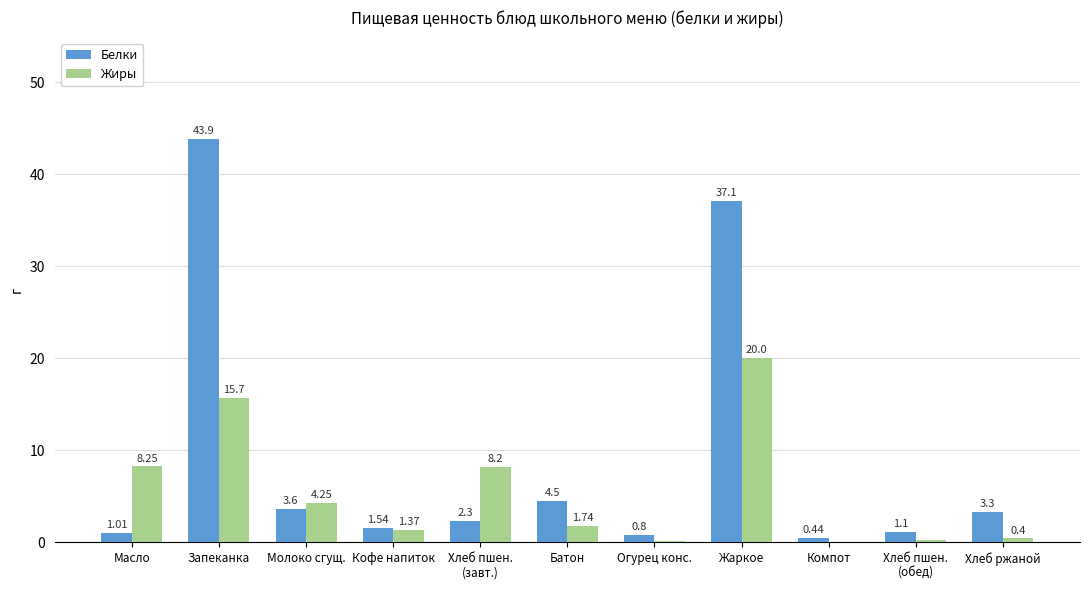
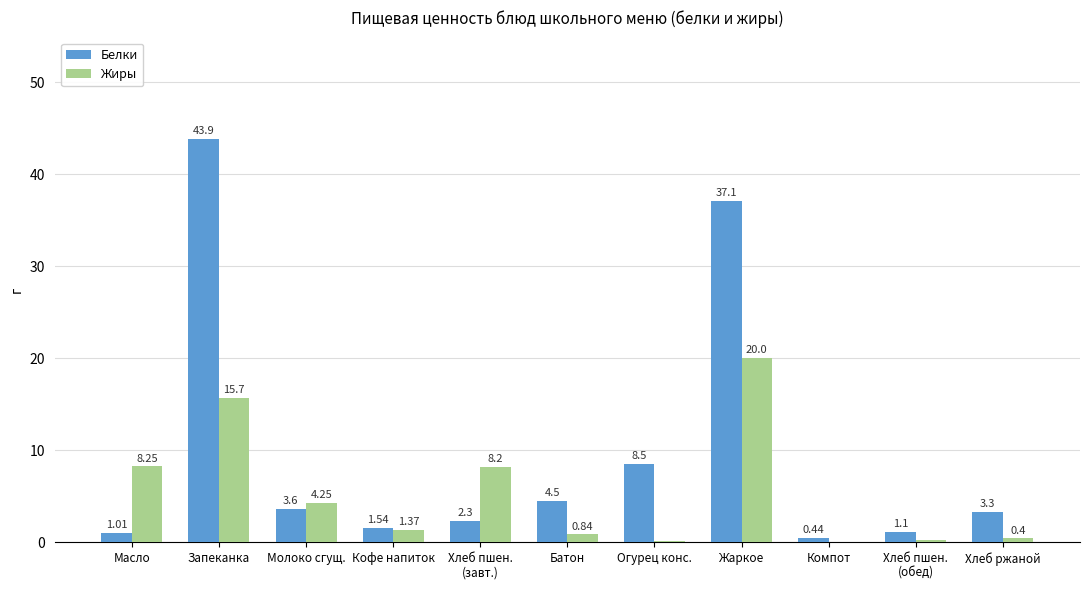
  {
    "Белки": {
      "Масло": 1.01,
      "Запеканка": 43.9,
      "Молоко сгущ.": 3.6,
      "Кофе напиток": 1.54,
      "Хлеб пшен. (завт.)": 2.3,
      "Батон": 4.5,
-     "Огурец конс.": 0.8,
+     "Огурец конс.": 8.5,
      "Жаркое": 37.1,
      "Компот": 0.44,
      "Хлеб пшен. (обед)": 1.1,
      "Хлеб ржаной": 3.3
    },
    "Жиры": {
      "Масло": 8.25,
      "Запеканка": 15.7,
      "Молоко сгущ.": 4.25,
      "Кофе напиток": 1.37,
      "Хлеб пшен. (завт.)": 8.2,
-     "Батон": 1.74,
+     "Батон": 0.84,
      "Жаркое": 20.0,
      "Хлеб ржаной": 0.4
    }
  }
